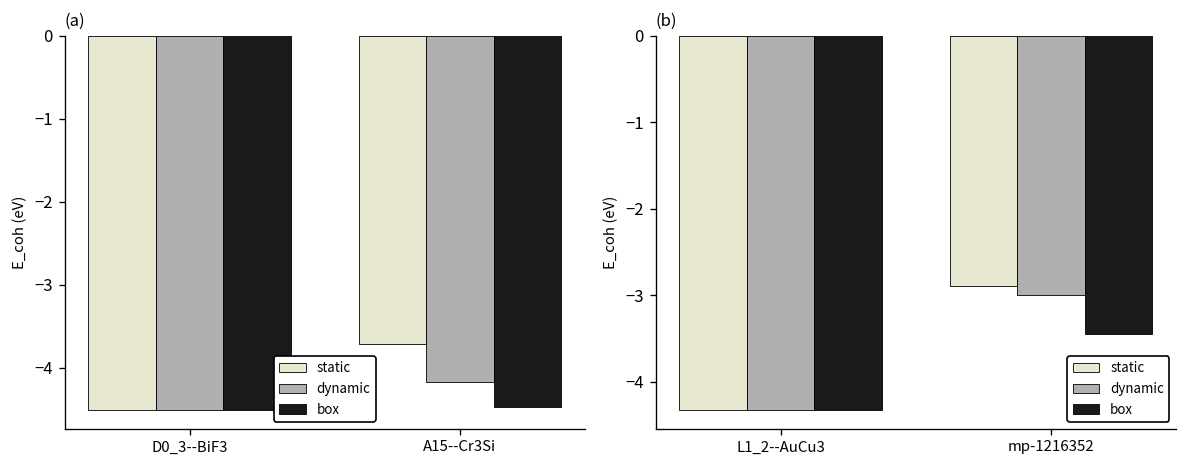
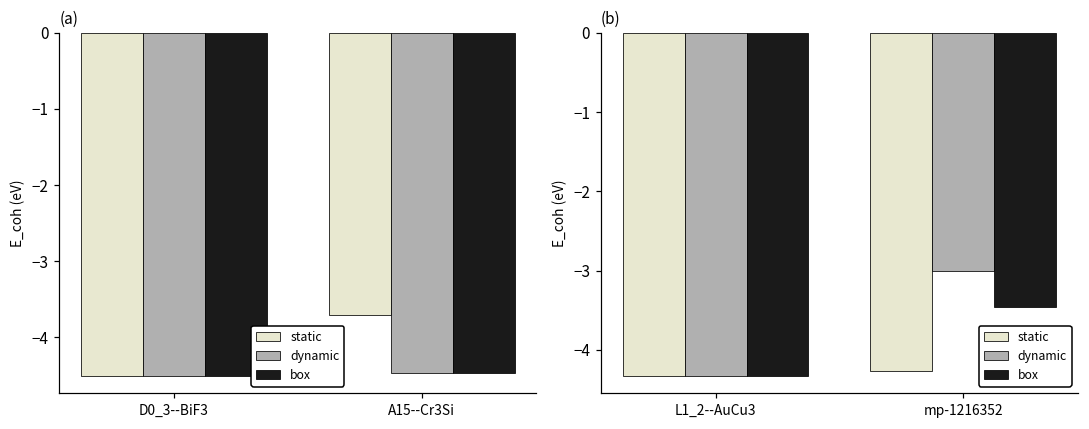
  {
    "(a)": {
      "static": {
        "D0_3--BiF3": -4.5,
        "A15--Cr3Si": -3.7
      },
      "dynamic": {
        "D0_3--BiF3": -4.5,
-       "A15--Cr3Si": -4.2
+       "A15--Cr3Si": -4.5
      },
      "box": {
        "D0_3--BiF3": -4.5,
        "A15--Cr3Si": -4.5
      }
    },
    "(b)": {
      "static": {
        "L1_2--AuCu3": -4.3,
-       "mp-1216352": -2.9
+       "mp-1216352": -4.3
      },
      "dynamic": {
        "L1_2--AuCu3": -4.3,
        "mp-1216352": -3.0
      },
      "box": {
        "L1_2--AuCu3": -4.3,
        "mp-1216352": -3.5
      }
    }
  }
